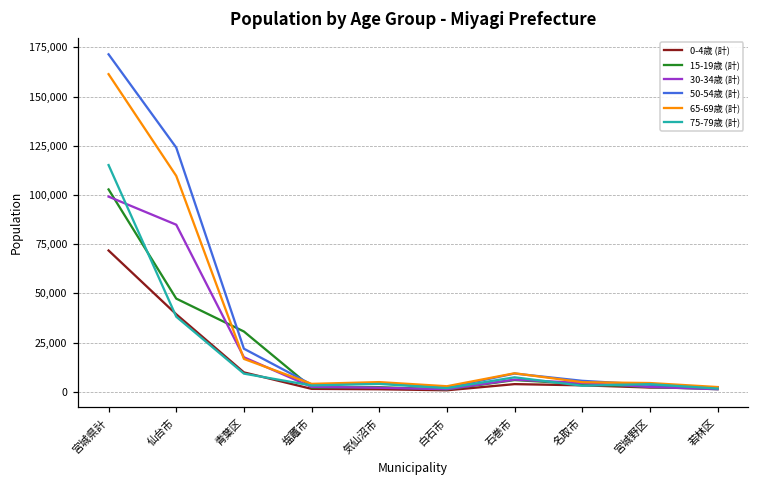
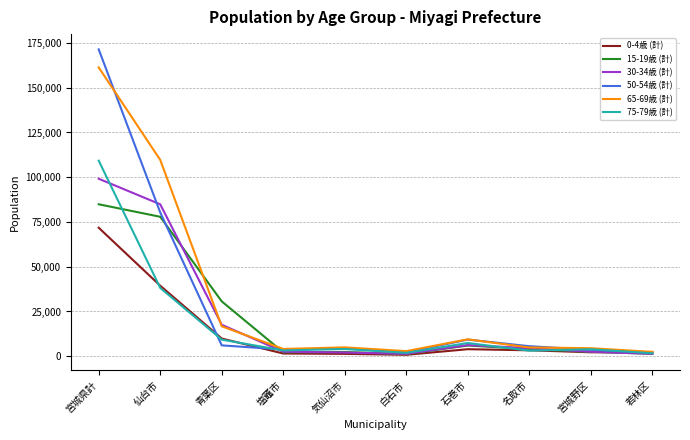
  {
    "0-4歳 (計)": {
      "宮城県計": "72,000",
      "石巻市": "4,000"
    },
    "15-19歳 (計)": {
-     "宮城県計": "103,000",
-     "仙台市": "47,000",
+     "宮城県計": "85,000",
+     "仙台市": "78,000",
      "青葉区": "31,000"
    },
    "30-34歳 (計)": {
      "宮城県計": "99,000",
      "仙台市": "85,000"
    },
    "50-54歳 (計)": {
      "宮城県計": "171,000",
-     "仙台市": "124,000",
-     "青葉区": "22,000"
+     "仙台市": "80,000",
+     "青葉区": "6,000"
    },
    "65-69歳 (計)": {
      "宮城県計": "161,000",
      "仙台市": "110,000"
    },
    "75-79歳 (計)": {
-     "宮城県計": "115,000"
+     "宮城県計": "109,000"
    }
  }
